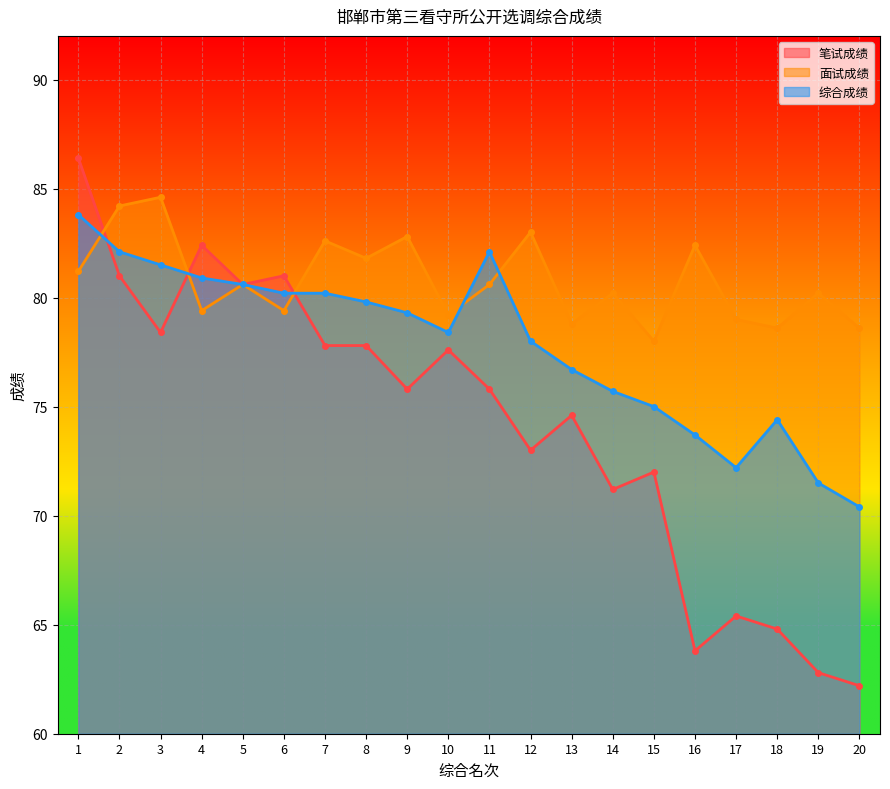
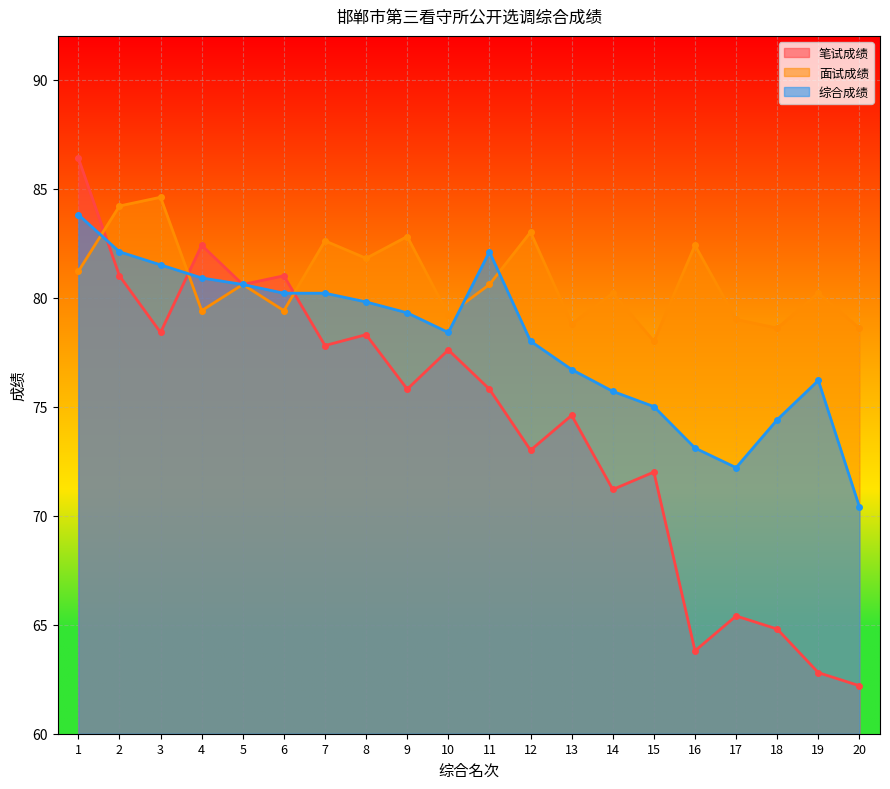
  {
    "笔试成绩": {
      "1": 86.4,
      "2": 81.0,
      "3": 78.4,
      "4": 82.4,
      "6": 81.0,
      "7": 77.8,
-     "8": 77.8,
+     "8": 78.3,
      "9": 75.8,
      "10": 77.6,
      "11": 75.8,
      "12": 73.0,
      "13": 74.6,
      "14": 71.2,
      "15": 72.0,
      "16": 63.8,
      "17": 65.4,
      "18": 64.8,
      "19": 62.8,
      "20": 62.2
    },
    "面试成绩": {
      "1": 81.2,
      "2": 84.2,
      "3": 84.6,
      "4": 79.4,
      "6": 79.4,
      "7": 82.6,
      "8": 81.8,
      "9": 82.8,
      "10": 79.2,
      "11": 80.6,
      "12": 83.0,
      "13": 78.8,
      "14": 80.2,
      "15": 78.0,
      "16": 82.4,
      "17": 79.0,
      "18": 78.6,
      "19": 80.2,
      "20": 78.6
    },
    "综合成绩": {
      "1": 83.8,
      "2": 82.1,
      "3": 81.5,
      "4": 80.9,
      "6": 80.2,
      "7": 80.2,
      "8": 79.8,
      "9": 79.3,
      "10": 78.4,
      "11": 82.1,
      "12": 78.0,
      "13": 76.7,
      "14": 75.7,
      "15": 75.0,
-     "16": 73.7,
+     "16": 73.1,
      "17": 72.2,
      "18": 74.4,
-     "19": 71.5,
+     "19": 76.2,
      "20": 70.4
    }
  }
